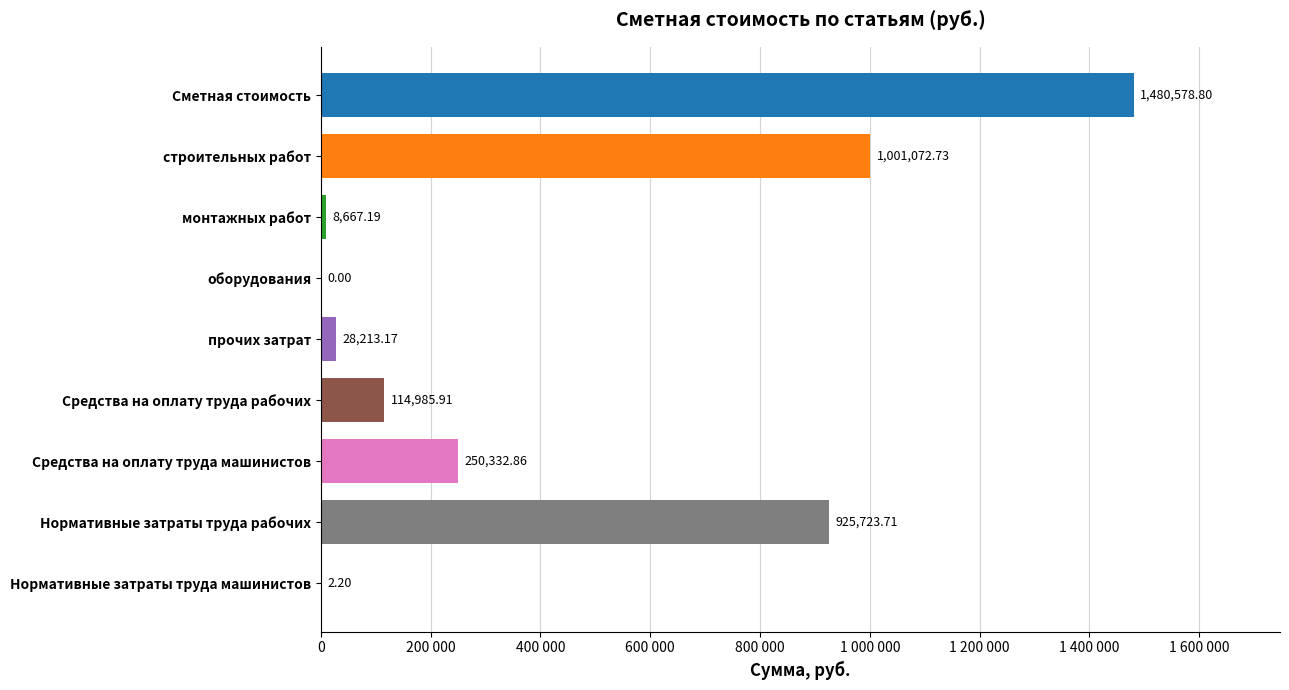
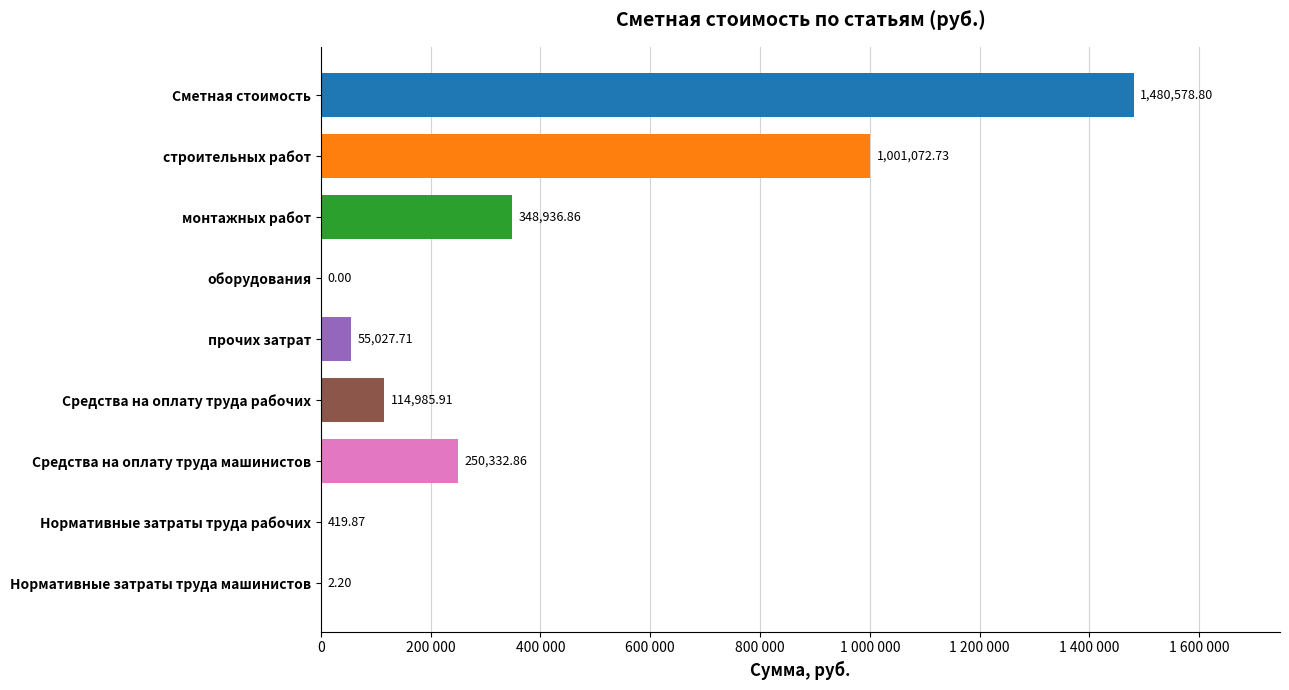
  {
    "Сметная стоимость": "1,480,578.80",
    "строительных работ": "1,001,072.73",
-   "монтажных работ": "8,667.19",
+   "монтажных работ": "348,936.86",
    "оборудования": "0.00",
-   "прочих затрат": "28,213.17",
+   "прочих затрат": "55,027.71",
    "Средства на оплату труда рабочих": "114,985.91",
    "Средства на оплату труда машинистов": "250,332.86",
-   "Нормативные затраты труда рабочих": "925,723.71",
+   "Нормативные затраты труда рабочих": "419.87",
    "Нормативные затраты труда машинистов": "2.20"
  }
